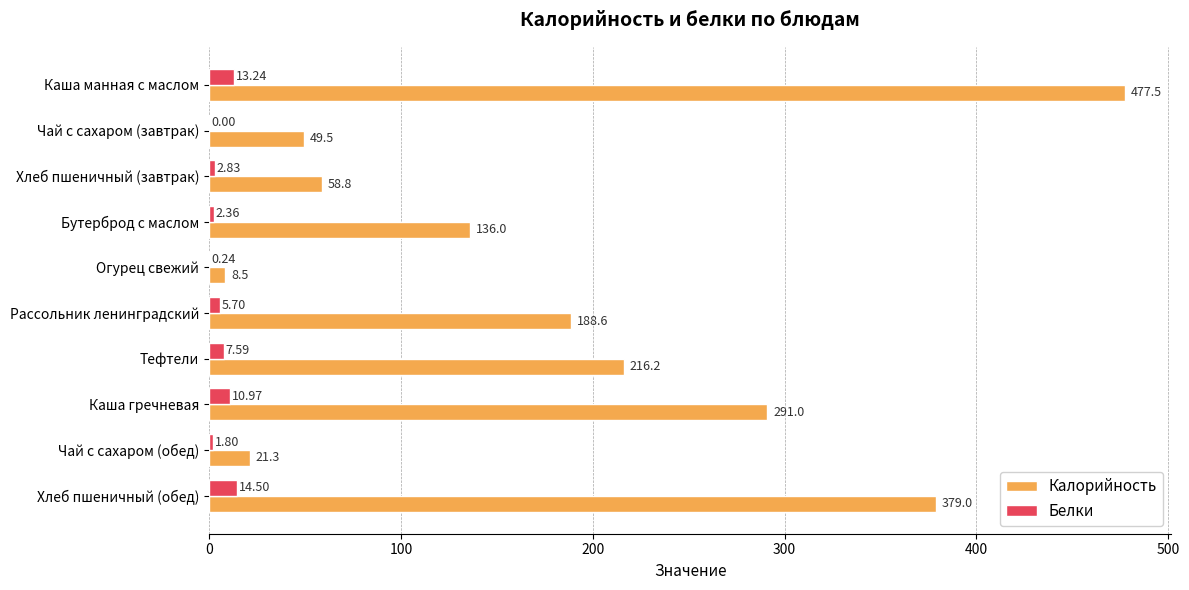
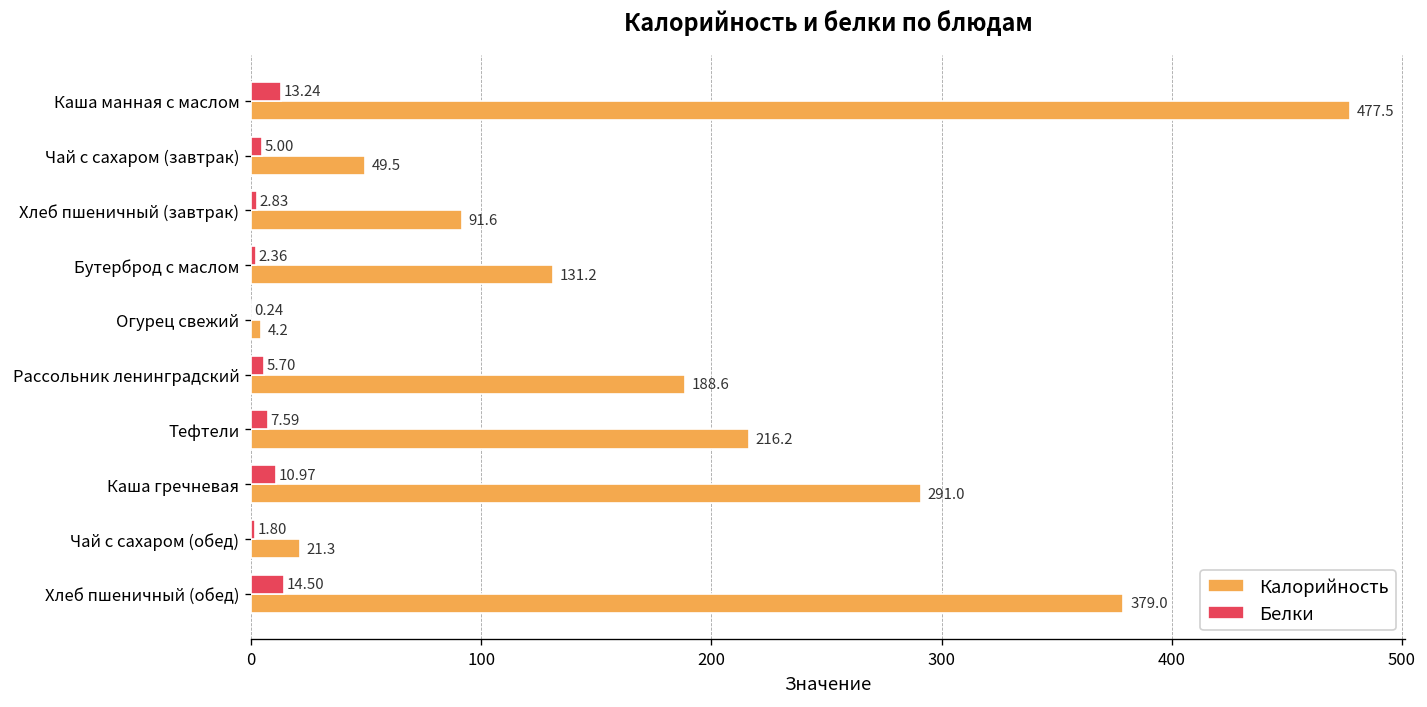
  {
    "Калорийность": {
      "Каша манная с маслом": 477.5,
      "Чай с сахаром (завтрак)": 49.5,
-     "Хлеб пшеничный (завтрак)": 58.8,
-     "Бутерброд с маслом": 136.0,
-     "Огурец свежий": 8.5,
+     "Хлеб пшеничный (завтрак)": 91.6,
+     "Бутерброд с маслом": 131.2,
+     "Огурец свежий": 4.2,
      "Рассольник ленинградский": 188.6,
      "Тефтели": 216.2,
      "Каша гречневая": 291.0,
      "Чай с сахаром (обед)": 21.3,
      "Хлеб пшеничный (обед)": 379.0
    },
    "Белки": {
      "Каша манная с маслом": 13.24,
-     "Чай с сахаром (завтрак)": 0.00,
+     "Чай с сахаром (завтрак)": 5.00,
      "Хлеб пшеничный (завтрак)": 2.83,
      "Бутерброд с маслом": 2.36,
      "Огурец свежий": 0.24,
      "Рассольник ленинградский": 5.70,
      "Тефтели": 7.59,
      "Каша гречневая": 10.97,
      "Чай с сахаром (обед)": 1.80,
      "Хлеб пшеничный (обед)": 14.50
    }
  }
